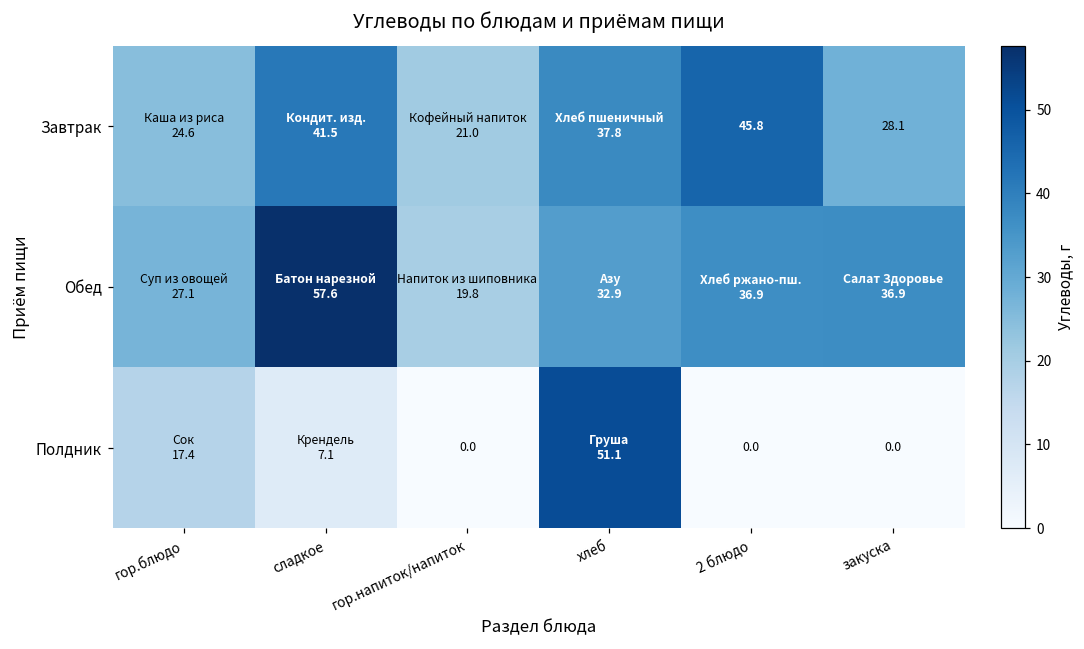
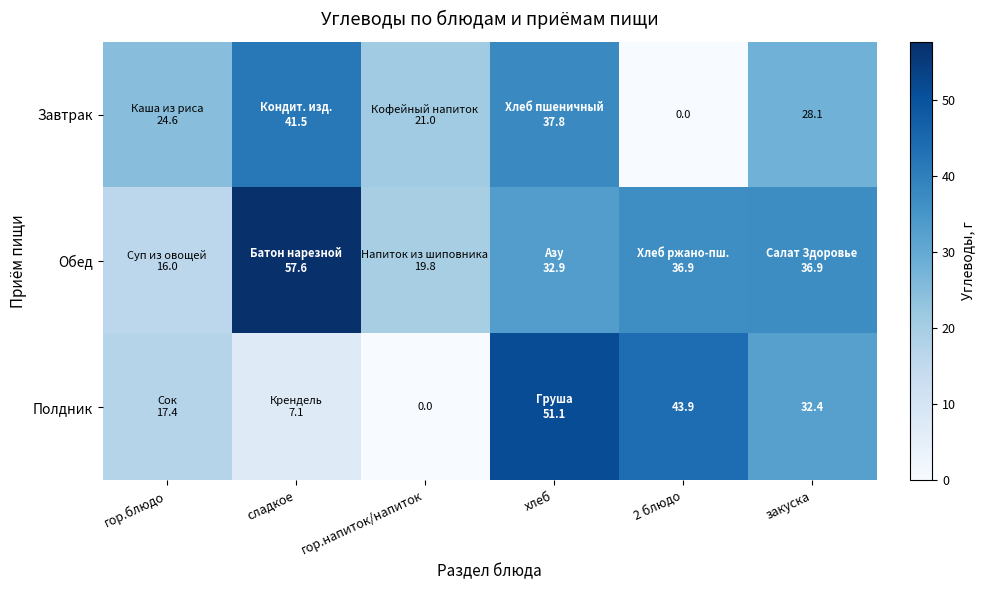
  {
    "Завтрак": {
      "гор.блюдо": 24.6,
      "сладкое": 41.5,
      "гор.напиток/напиток": 21.0,
      "хлеб": 37.8,
-     "2 блюдо": 45.8,
+     "2 блюдо": 0.0,
      "закуска": 28.1
    },
    "Обед": {
-     "гор.блюдо": 27.1,
+     "гор.блюдо": 16.0,
      "сладкое": 57.6,
      "гор.напиток/напиток": 19.8,
      "хлеб": 32.9,
      "2 блюдо": 36.9,
      "закуска": 36.9
    },
    "Полдник": {
      "гор.блюдо": 17.4,
      "сладкое": 7.1,
      "гор.напиток/напиток": 0.0,
      "хлеб": 51.1,
-     "2 блюдо": 0.0,
-     "закуска": 0.0
+     "2 блюдо": 43.9,
+     "закуска": 32.4
    }
  }
